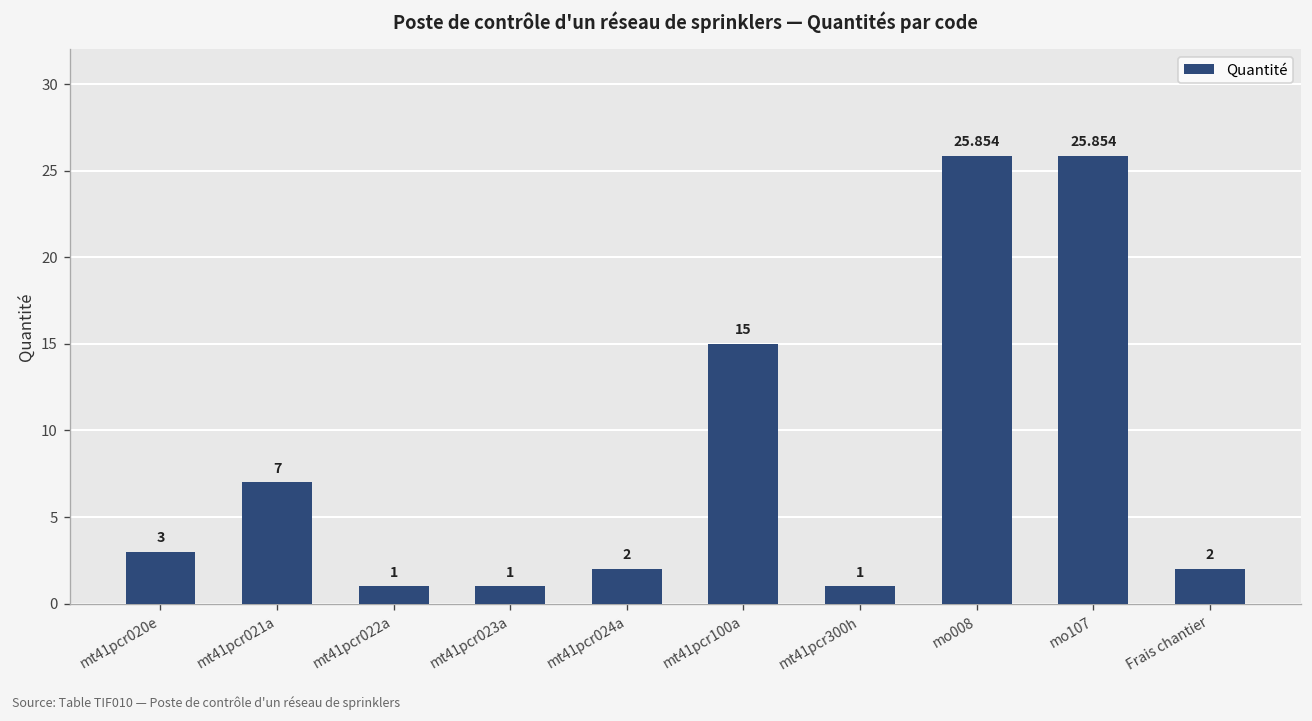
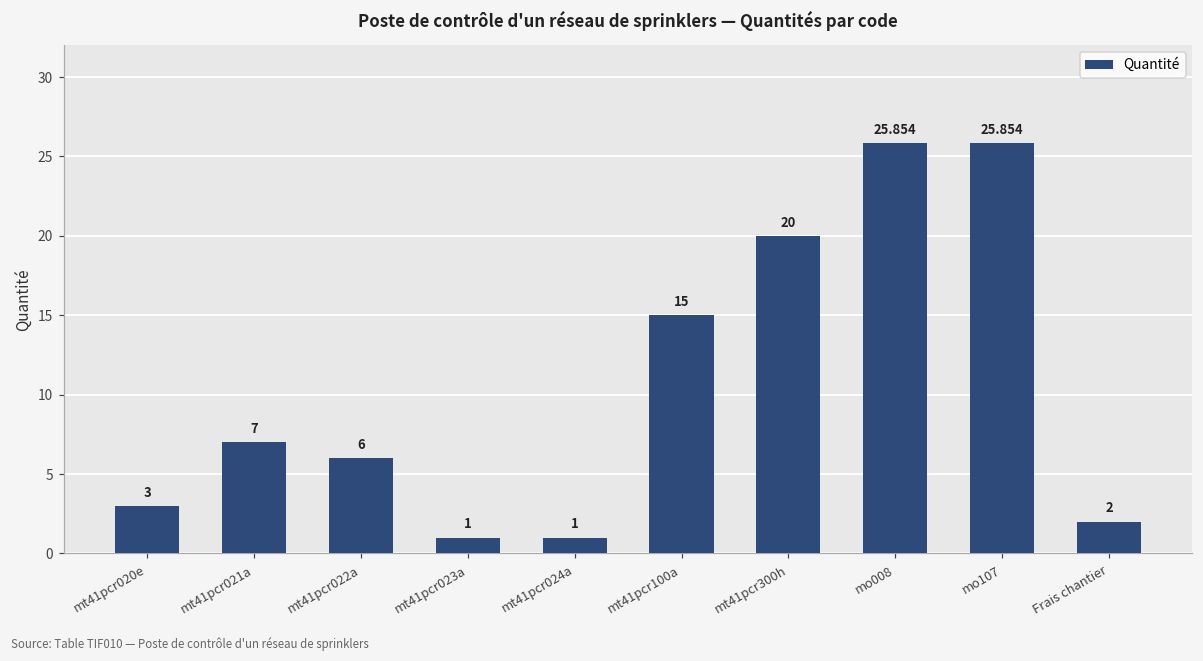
  {
    "mt41pcr020e": 3,
    "mt41pcr021a": 7,
-   "mt41pcr022a": 1,
+   "mt41pcr022a": 6,
    "mt41pcr023a": 1,
-   "mt41pcr024a": 2,
+   "mt41pcr024a": 1,
    "mt41pcr100a": 15,
-   "mt41pcr300h": 1,
+   "mt41pcr300h": 20,
    "mo008": 25.854,
    "mo107": 25.854,
    "Frais chantier": 2
  }
